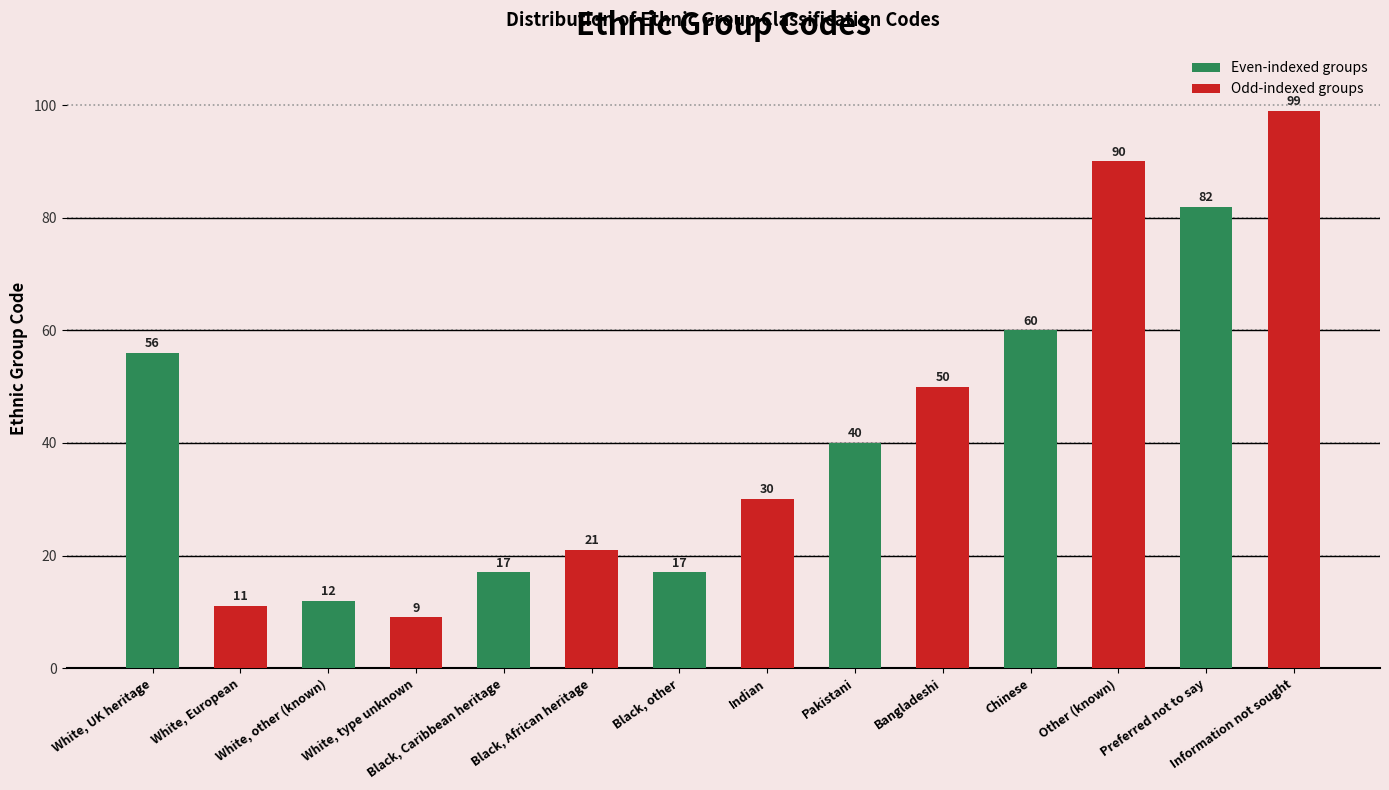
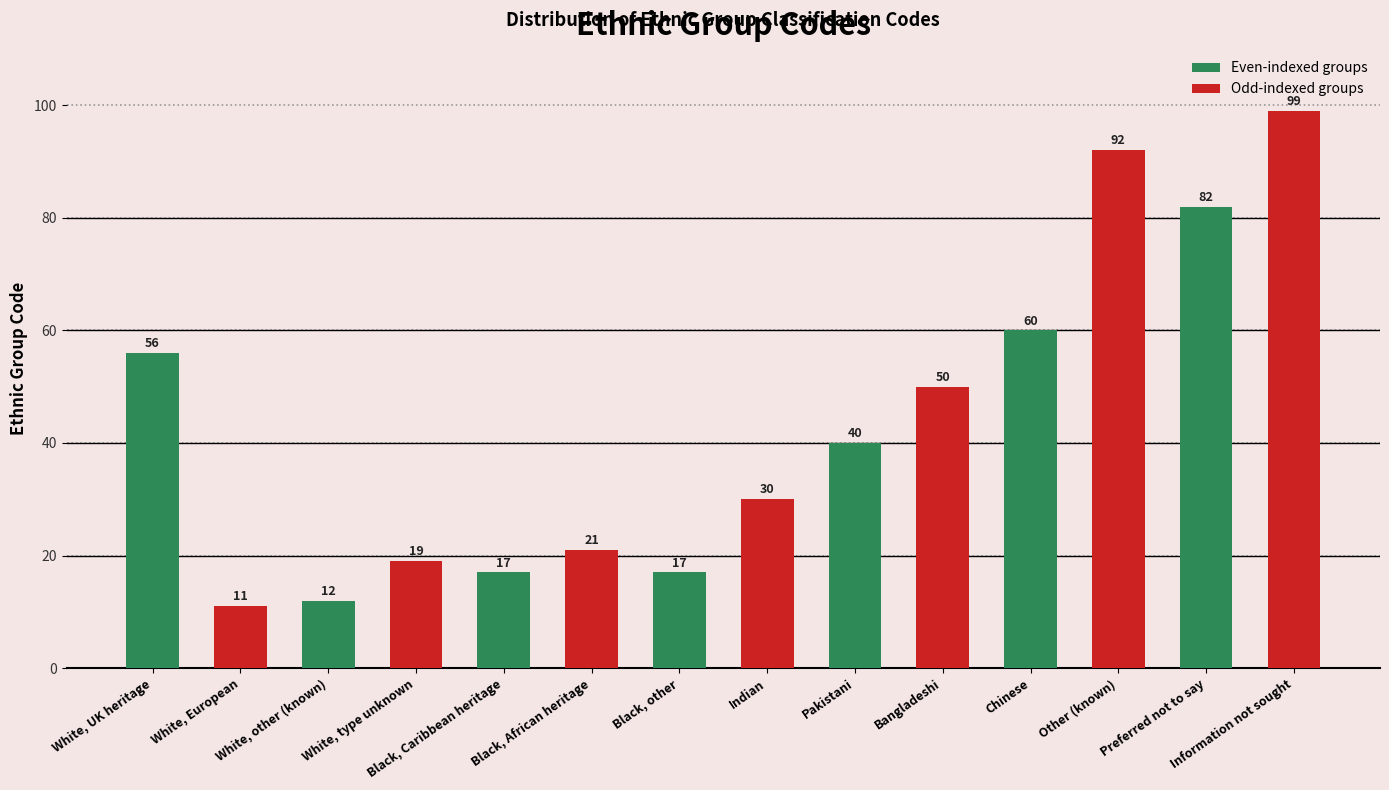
  {
    "Even-indexed groups": {
      "White, UK heritage": 56,
      "White, other (known)": 12,
      "Black, Caribbean heritage": 17,
      "Black, other": 17,
      "Pakistani": 40,
      "Chinese": 60,
      "Preferred not to say": 82
    },
    "Odd-indexed groups": {
      "White, European": 11,
-     "White, type unknown": 9,
+     "White, type unknown": 19,
      "Black, African heritage": 21,
      "Indian": 30,
      "Bangladeshi": 50,
-     "Other (known)": 90,
+     "Other (known)": 92,
      "Information not sought": 99
    }
  }
